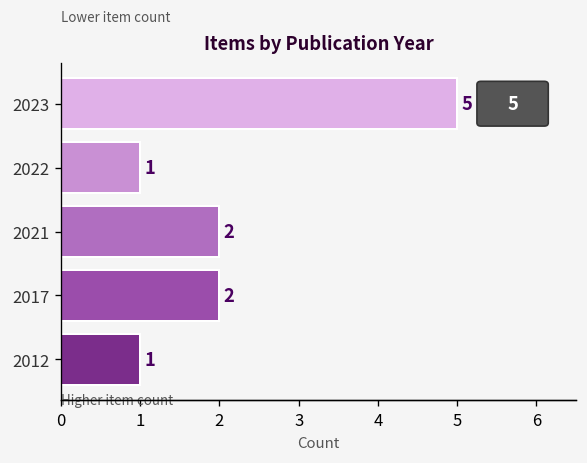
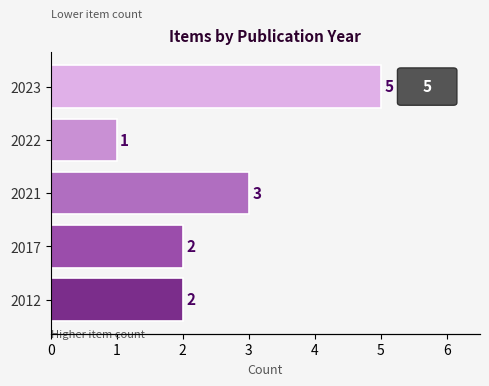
  {
    "2023": 5,
    "2022": 1,
-   "2021": 2,
+   "2021": 3,
    "2017": 2,
-   "2012": 1
+   "2012": 2
  }
